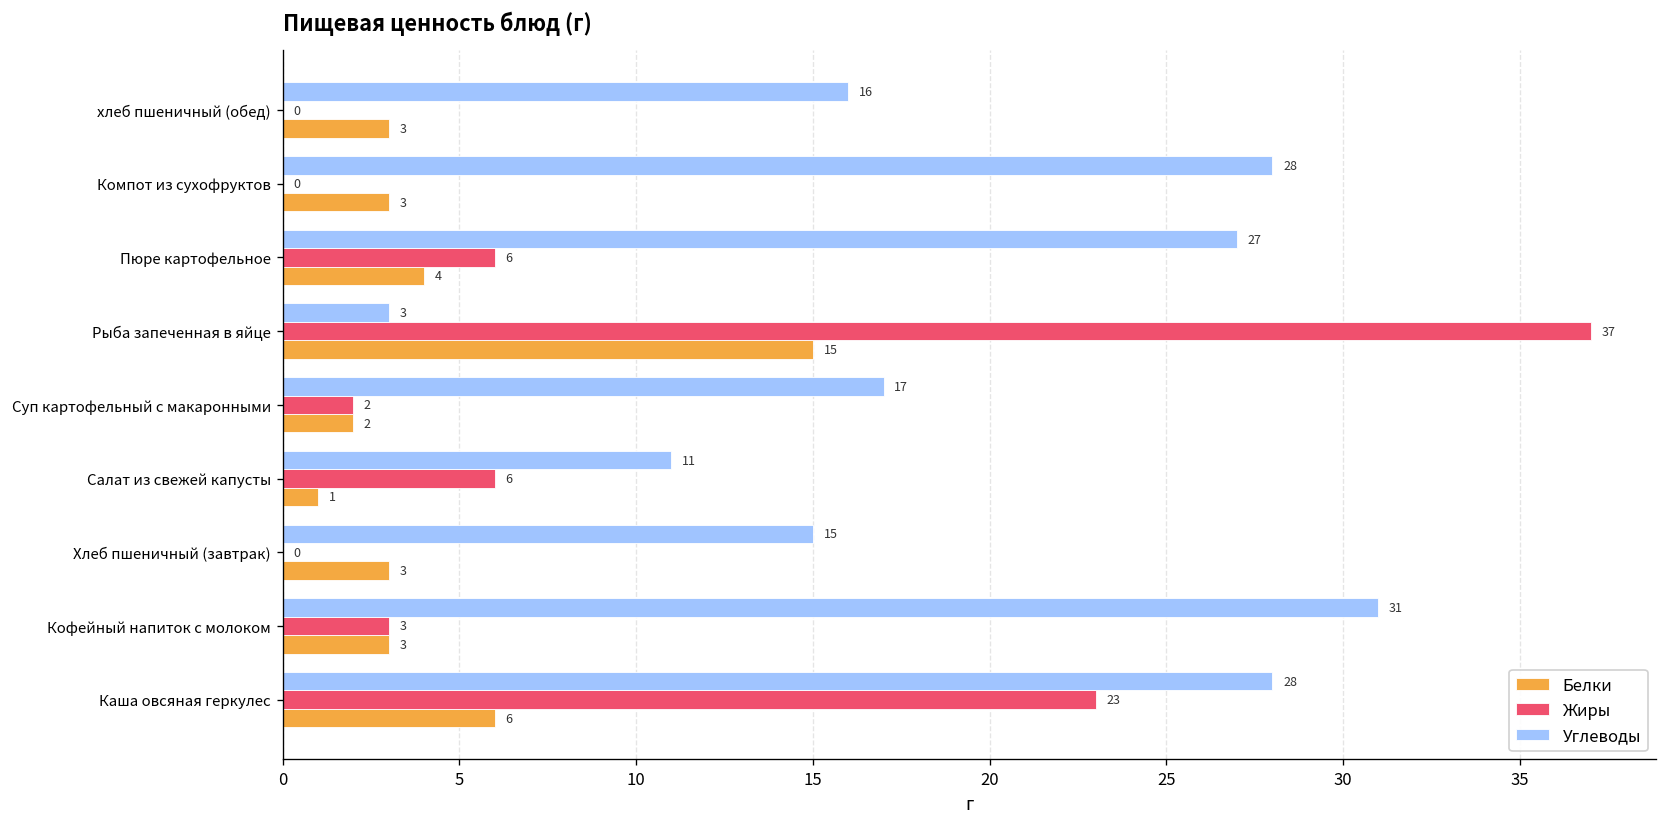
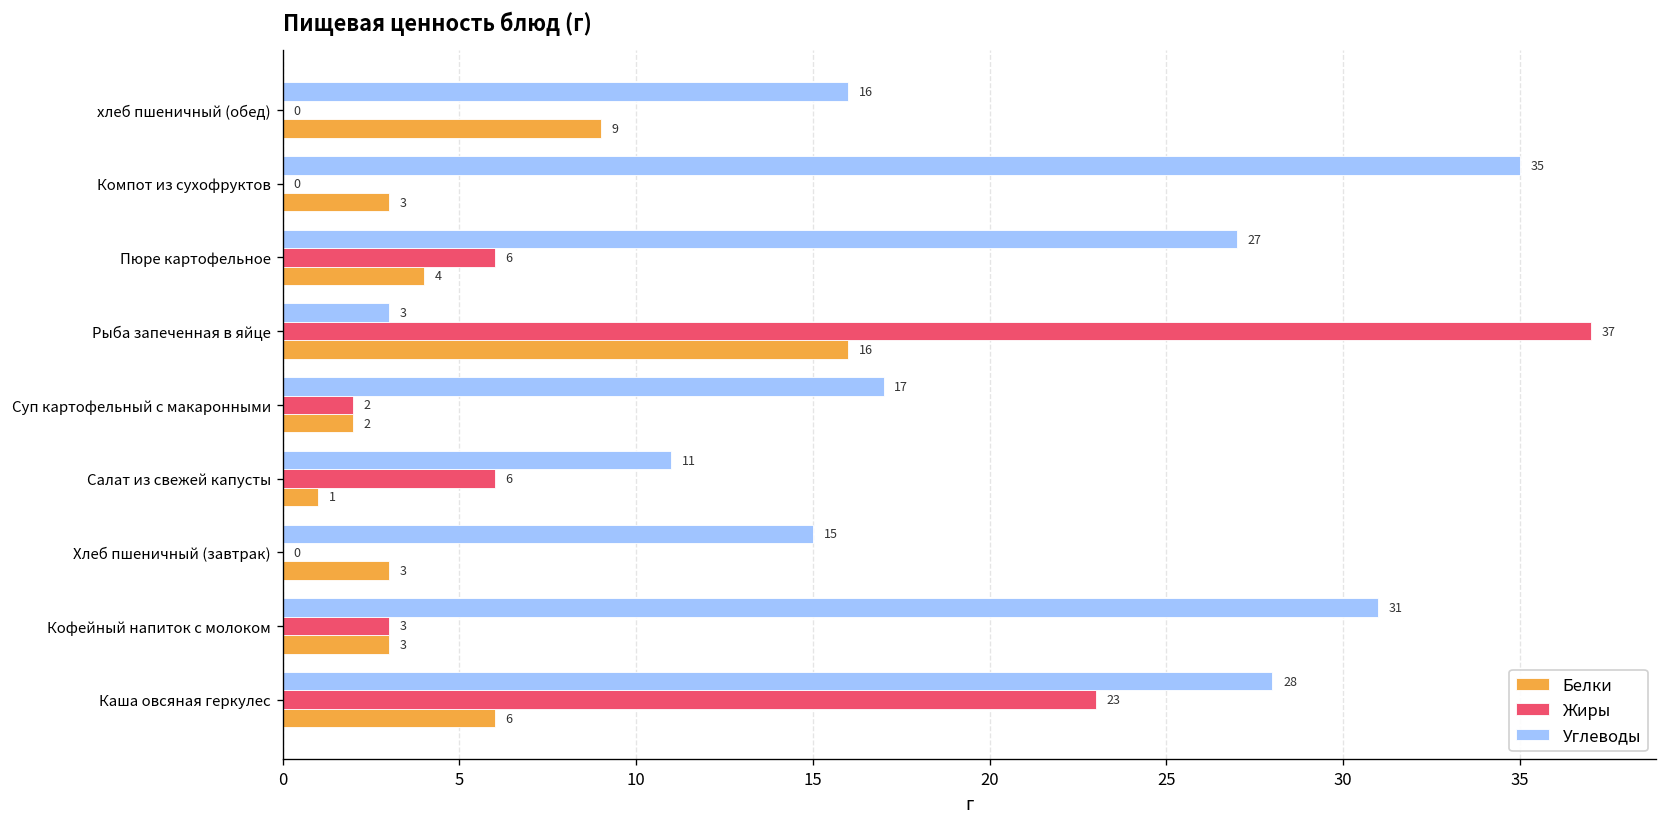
  {
    "Белки": {
-     "хлеб пшеничный (обед)": 3,
+     "хлеб пшеничный (обед)": 9,
      "Компот из сухофруктов": 3,
      "Пюре картофельное": 4,
-     "Рыба запеченная в яйце": 15,
+     "Рыба запеченная в яйце": 16,
      "Суп картофельный с макаронными": 2,
      "Салат из свежей капусты": 1,
      "Хлеб пшеничный (завтрак)": 3,
      "Кофейный напиток с молоком": 3,
      "Каша овсяная геркулес": 6
    },
    "Жиры": {
      "хлеб пшеничный (обед)": 0,
      "Компот из сухофруктов": 0,
      "Пюре картофельное": 6,
      "Рыба запеченная в яйце": 37,
      "Суп картофельный с макаронными": 2,
      "Салат из свежей капусты": 6,
      "Хлеб пшеничный (завтрак)": 0,
      "Кофейный напиток с молоком": 3,
      "Каша овсяная геркулес": 23
    },
    "Углеводы": {
      "хлеб пшеничный (обед)": 16,
-     "Компот из сухофруктов": 28,
+     "Компот из сухофруктов": 35,
      "Пюре картофельное": 27,
      "Рыба запеченная в яйце": 3,
      "Суп картофельный с макаронными": 17,
      "Салат из свежей капусты": 11,
      "Хлеб пшеничный (завтрак)": 15,
      "Кофейный напиток с молоком": 31,
      "Каша овсяная геркулес": 28
    }
  }
